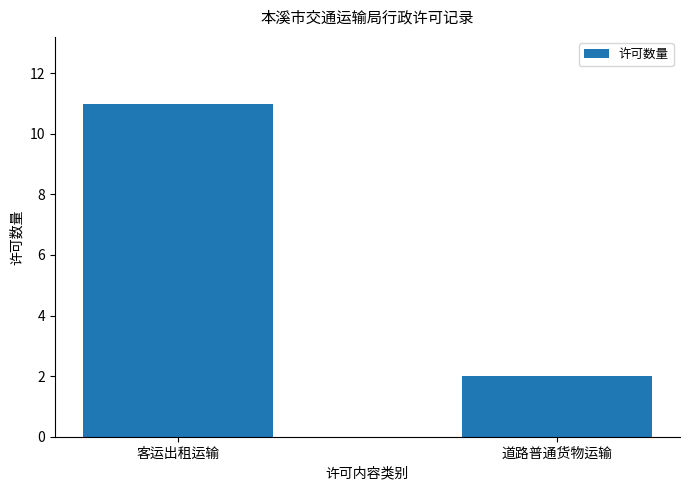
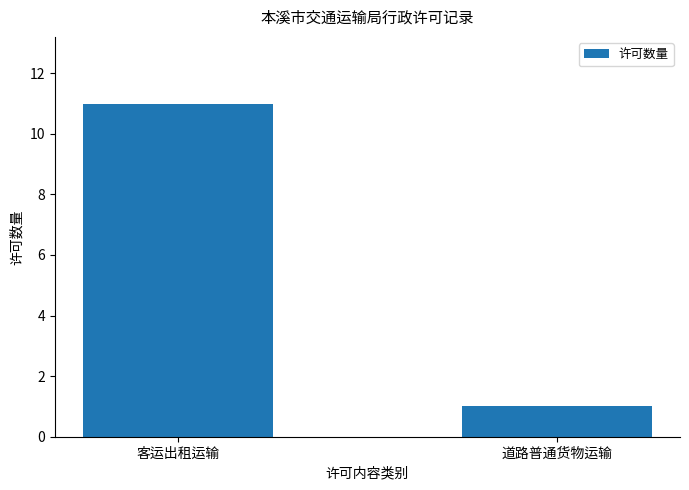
  {
    "客运出租运输": 11,
-   "道路普通货物运输": 2
+   "道路普通货物运输": 1
  }
